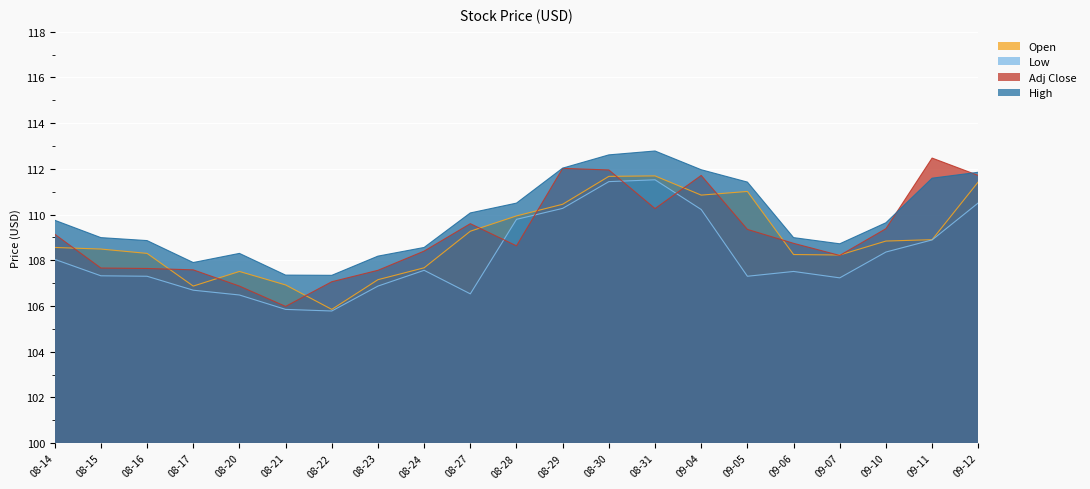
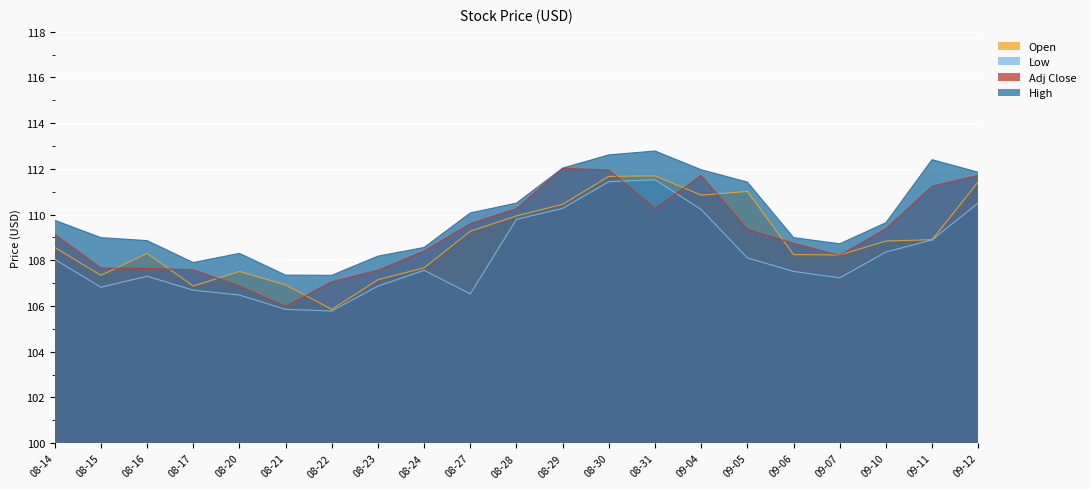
  {
    "Open": {
      "08-14": 108.6,
-     "08-15": 108.5,
+     "08-15": 107.3,
      "08-16": 108.3,
      "08-17": 106.9,
      "08-20": 107.5,
      "08-21": 106.9,
      "08-23": 107.2,
      "08-27": 109.3,
      "08-28": 109.9,
      "08-29": 110.5,
      "08-30": 111.7,
      "08-31": 111.7,
      "09-04": 110.9,
      "09-05": 111.0,
      "09-06": 108.3,
      "09-10": 108.8,
      "09-12": 111.4
    },
    "Low": {
      "08-14": 108.0,
-     "08-15": 107.3,
+     "08-15": 106.8,
      "08-16": 107.3,
      "08-17": 106.7,
      "08-20": 106.5,
      "08-21": 105.9,
      "08-23": 106.9,
      "08-27": 106.5,
      "08-28": 109.8,
      "08-29": 110.3,
      "08-30": 111.4,
      "08-31": 111.5,
      "09-04": 110.2,
-     "09-05": 107.3,
+     "09-05": 108.1,
      "09-06": 107.5,
      "09-07": 107.2,
      "09-10": 108.4,
      "09-12": 110.5
    },
    "Adj Close": {
      "08-14": 109.1,
      "08-15": 107.7,
      "08-16": 107.6,
      "08-17": 107.6,
      "08-20": 106.9,
      "08-21": 106.0,
      "08-22": 107.1,
      "08-23": 107.6,
      "08-24": 108.4,
      "08-27": 109.6,
-     "08-28": 108.6,
+     "08-28": 110.3,
      "08-30": 112.0,
      "08-31": 110.3,
      "09-04": 111.7,
      "09-05": 109.4,
      "09-06": 108.7,
      "09-10": 109.4,
-     "09-11": 112.5,
+     "09-11": 111.2,
      "09-12": 111.7
    },
    "High": {
      "08-14": 109.8,
      "08-15": 109.0,
      "08-16": 108.9,
      "08-17": 107.9,
      "08-20": 108.3,
      "08-21": 107.4,
      "08-22": 107.3,
      "08-23": 108.2,
      "08-24": 108.6,
      "08-27": 110.1,
      "08-28": 110.5,
      "08-30": 112.6,
      "08-31": 112.8,
      "09-04": 112.0,
      "09-05": 111.4,
      "09-06": 109.0,
      "09-07": 108.7,
      "09-10": 109.6,
-     "09-11": 111.6,
+     "09-11": 112.4,
      "09-12": 111.9
    }
  }
